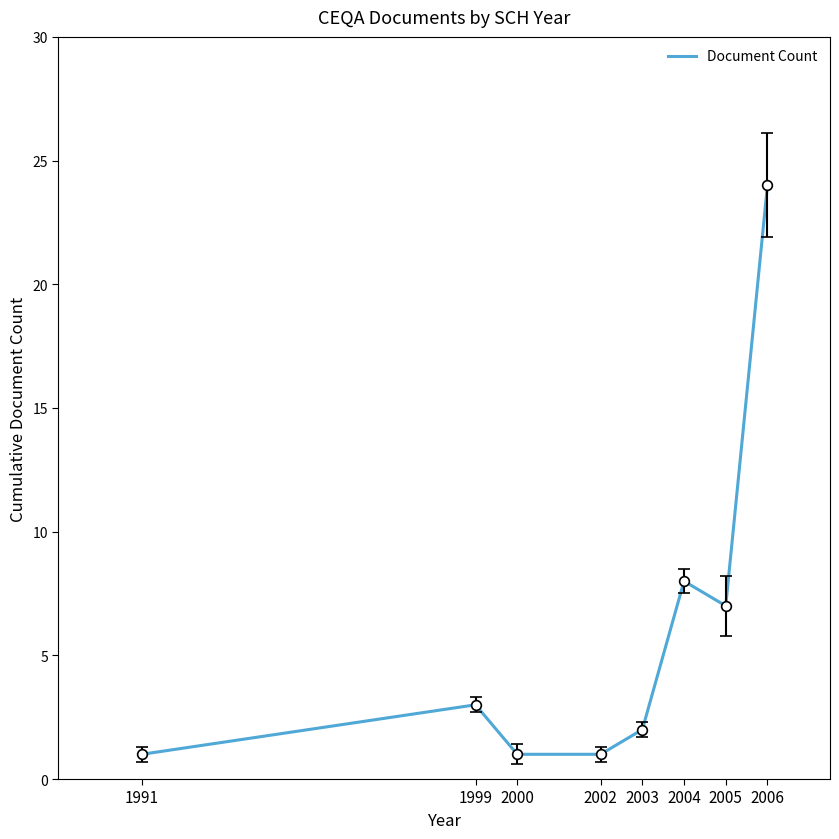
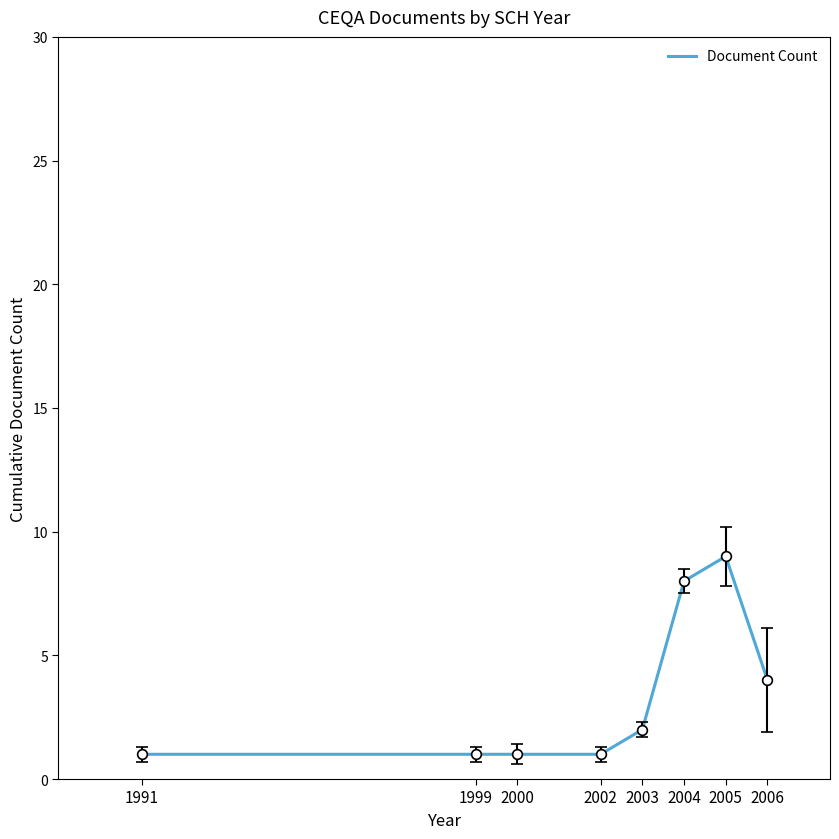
  {
    "Document Count": {
      "1991": 1,
-     "1999": 3,
+     "1999": 1,
      "2000": 1,
      "2002": 1,
      "2003": 2,
      "2004": 8,
-     "2005": 7,
-     "2006": 24
+     "2005": 9,
+     "2006": 4
    }
  }
